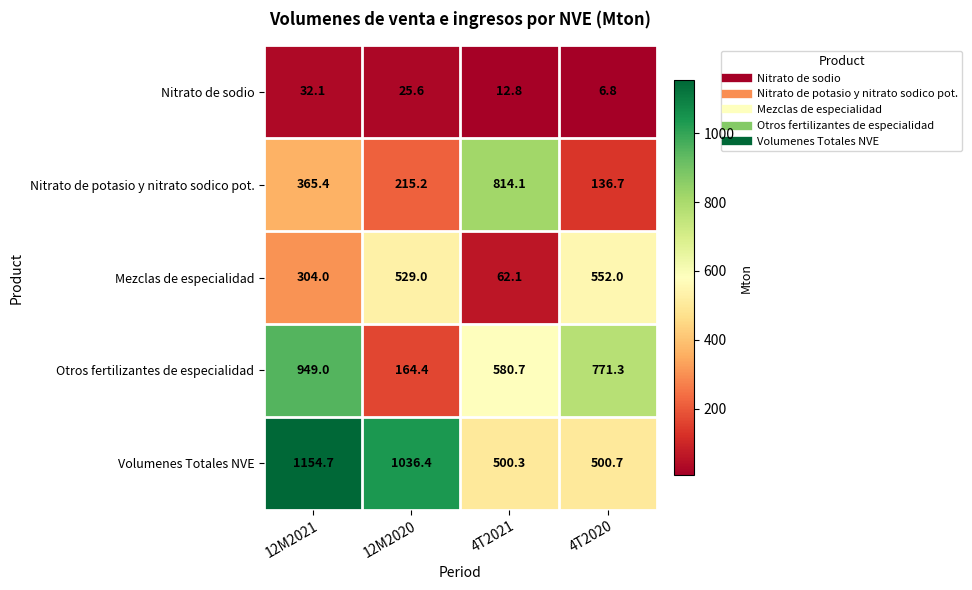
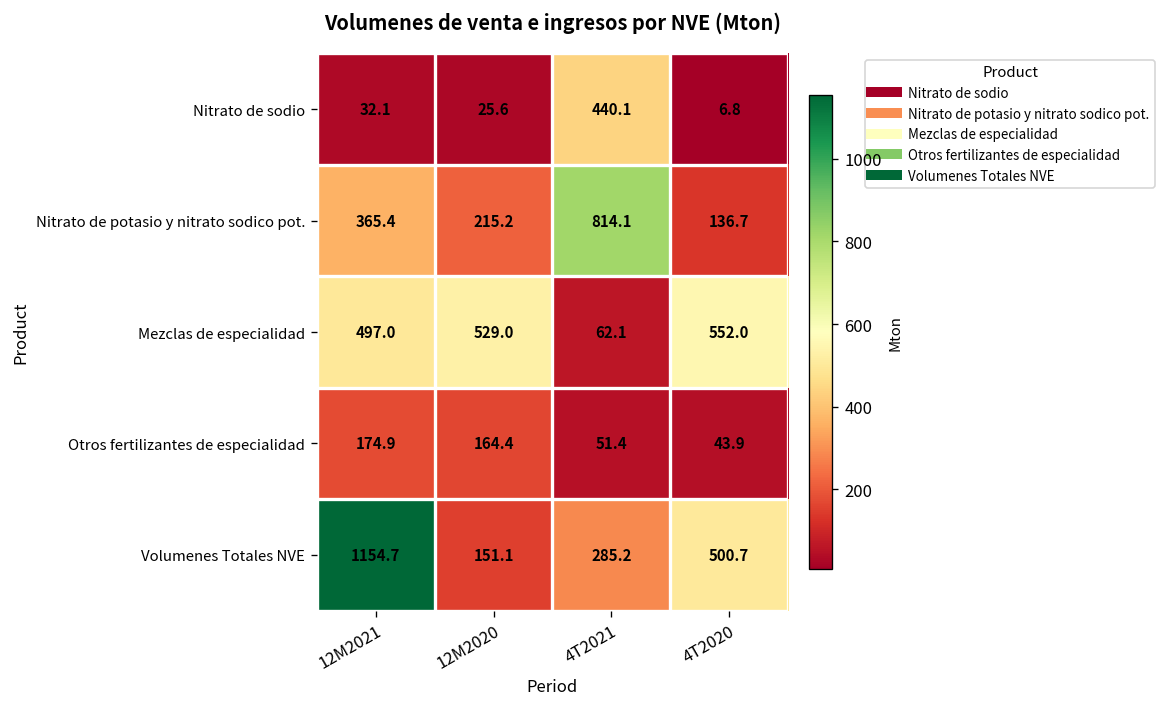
  {
    "Nitrato de sodio": {
      "12M2021": 32.1,
      "12M2020": 25.6,
-     "4T2021": 12.8,
+     "4T2021": 440.1,
      "4T2020": 6.8
    },
    "Nitrato de potasio y nitrato sodico pot.": {
      "12M2021": 365.4,
      "12M2020": 215.2,
      "4T2021": 814.1,
      "4T2020": 136.7
    },
    "Mezclas de especialidad": {
-     "12M2021": 304.0,
+     "12M2021": 497.0,
      "12M2020": 529.0,
      "4T2021": 62.1,
      "4T2020": 552.0
    },
    "Otros fertilizantes de especialidad": {
-     "12M2021": 949.0,
+     "12M2021": 174.9,
      "12M2020": 164.4,
-     "4T2021": 580.7,
-     "4T2020": 771.3
+     "4T2021": 51.4,
+     "4T2020": 43.9
    },
    "Volumenes Totales NVE": {
      "12M2021": 1154.7,
-     "12M2020": 1036.4,
-     "4T2021": 500.3,
+     "12M2020": 151.1,
+     "4T2021": 285.2,
      "4T2020": 500.7
    }
  }
